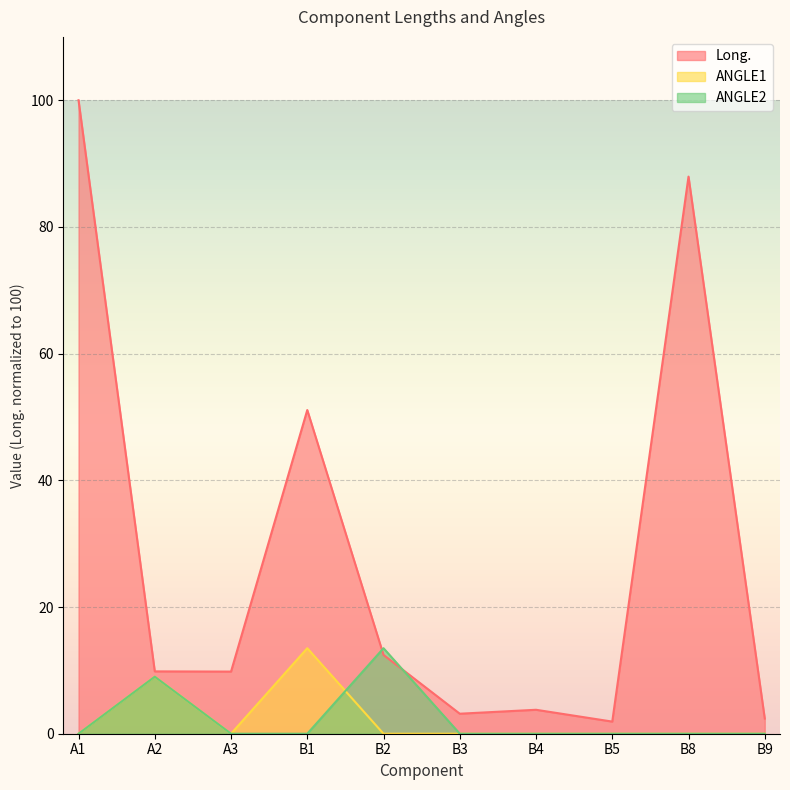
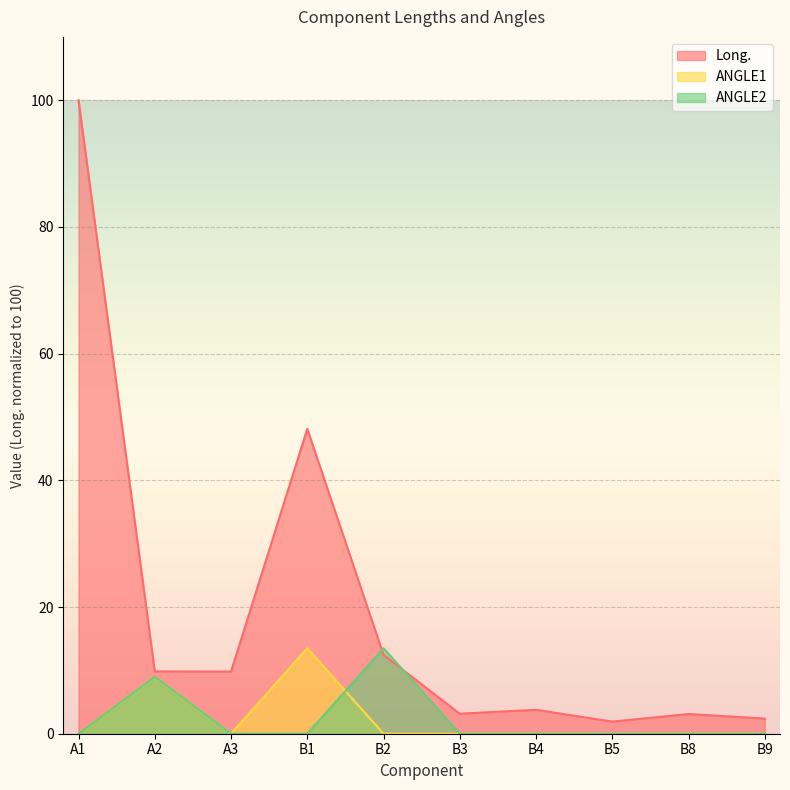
  {
    "Long.": {
      "A1": 100,
      "A2": 10,
      "A3": 10,
-     "B1": 51,
+     "B1": 48,
      "B2": 12,
      "B3": 3,
      "B4": 4,
      "B5": 2,
-     "B8": 88,
+     "B8": 3,
      "B9": 2
    },
    "ANGLE1": {
      "B1": 14,
      "B2": 0
    },
    "ANGLE2": {
      "B1": 0,
      "B2": 14
    }
  }
